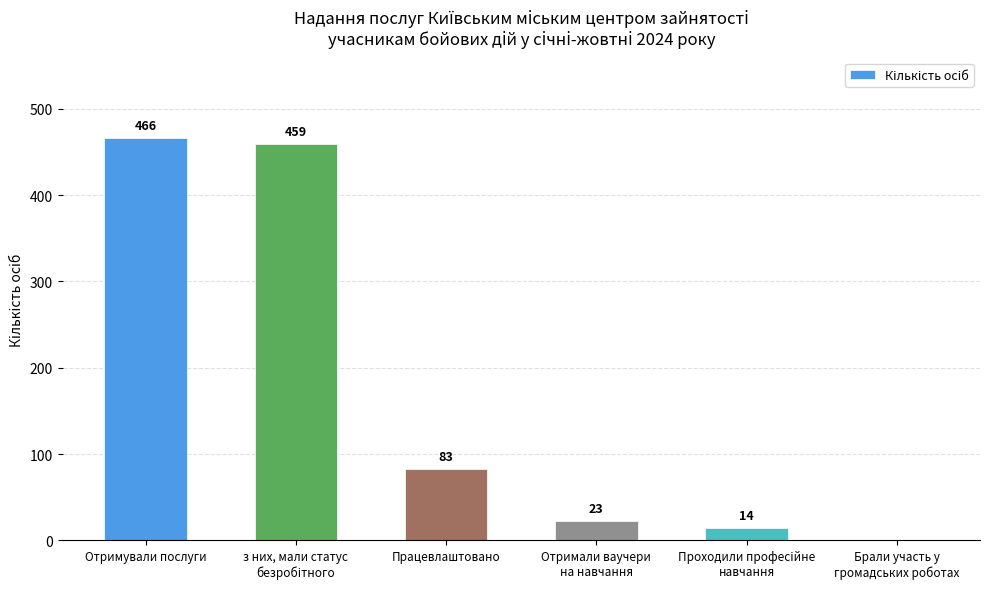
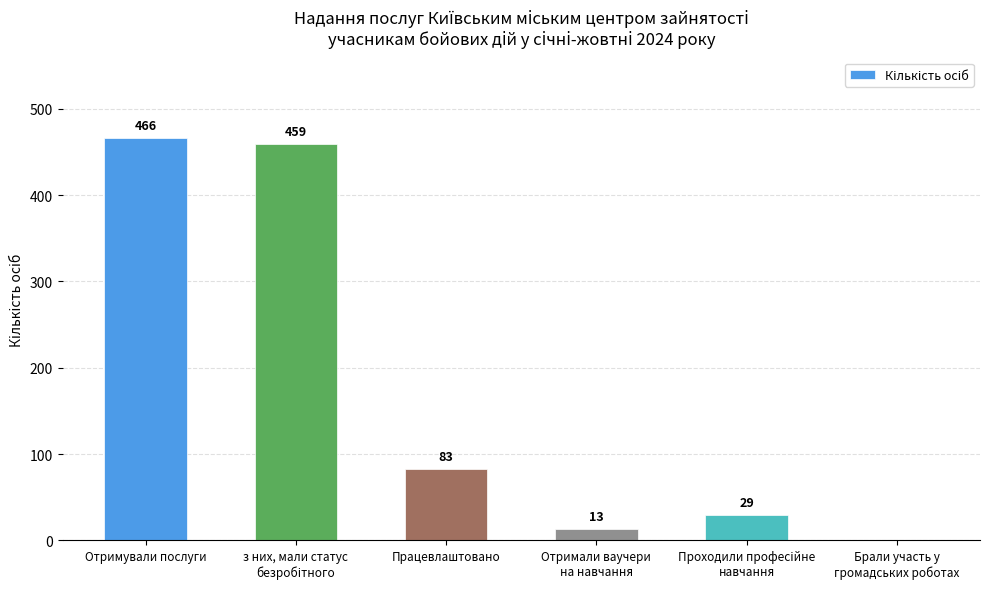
  {
    "Отримували послуги": 466,
    "з них, мали статус безробітного": 459,
    "Працевлаштовано": 83,
-   "Отримали ваучери на навчання": 23,
-   "Проходили професійне навчання": 14
+   "Отримали ваучери на навчання": 13,
+   "Проходили професійне навчання": 29
  }
